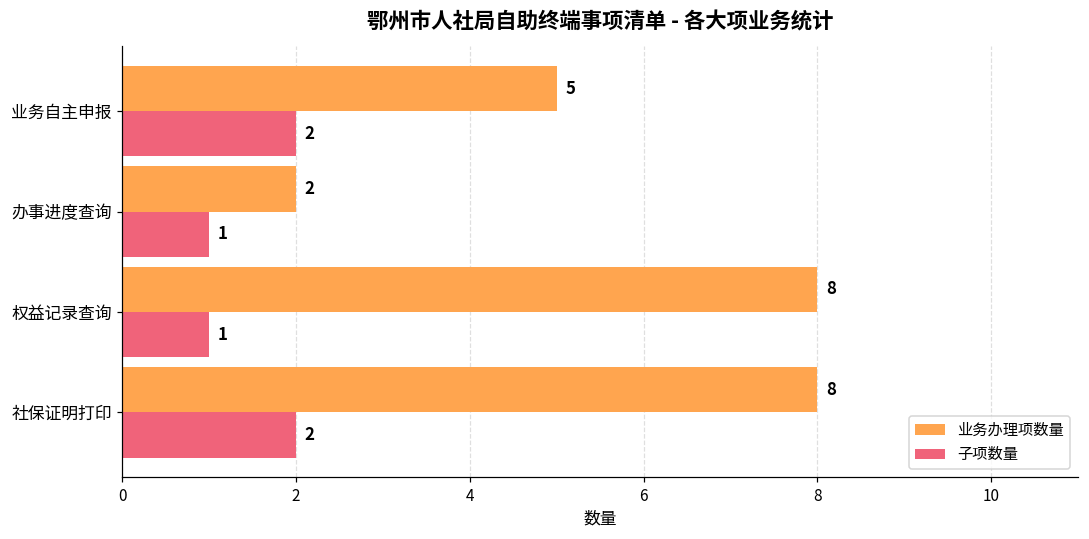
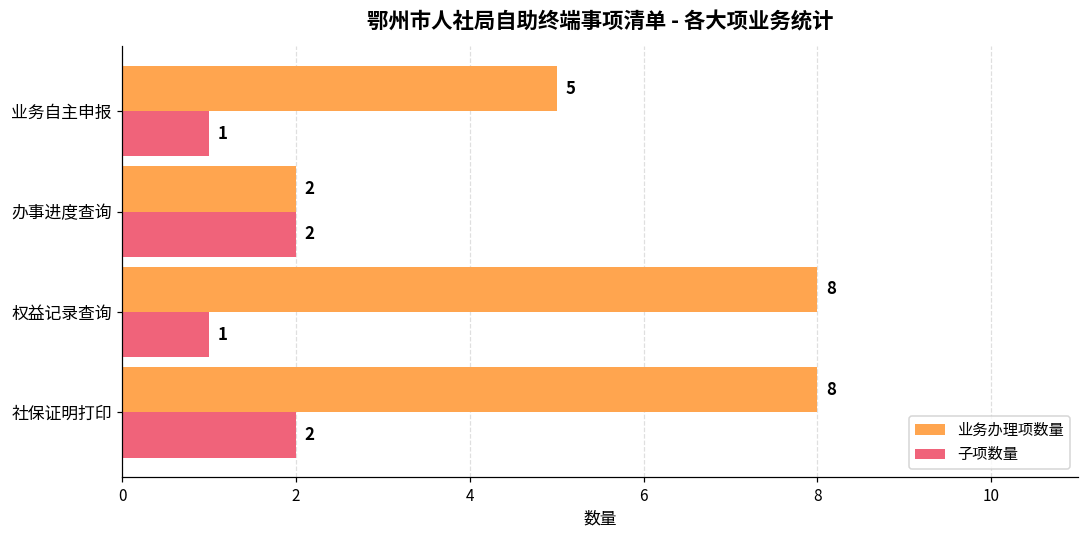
  {
    "业务办理项数量": {
      "业务自主申报": 5,
      "办事进度查询": 2,
      "权益记录查询": 8,
      "社保证明打印": 8
    },
    "子项数量": {
-     "业务自主申报": 2,
-     "办事进度查询": 1,
+     "业务自主申报": 1,
+     "办事进度查询": 2,
      "权益记录查询": 1,
      "社保证明打印": 2
    }
  }
